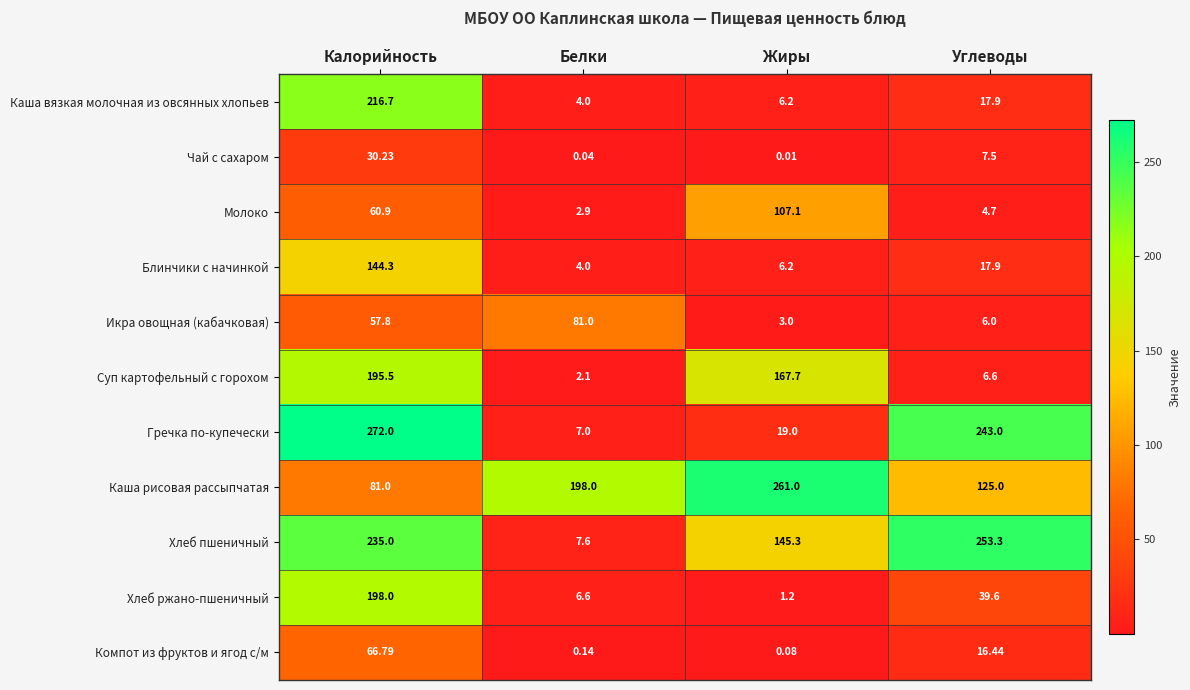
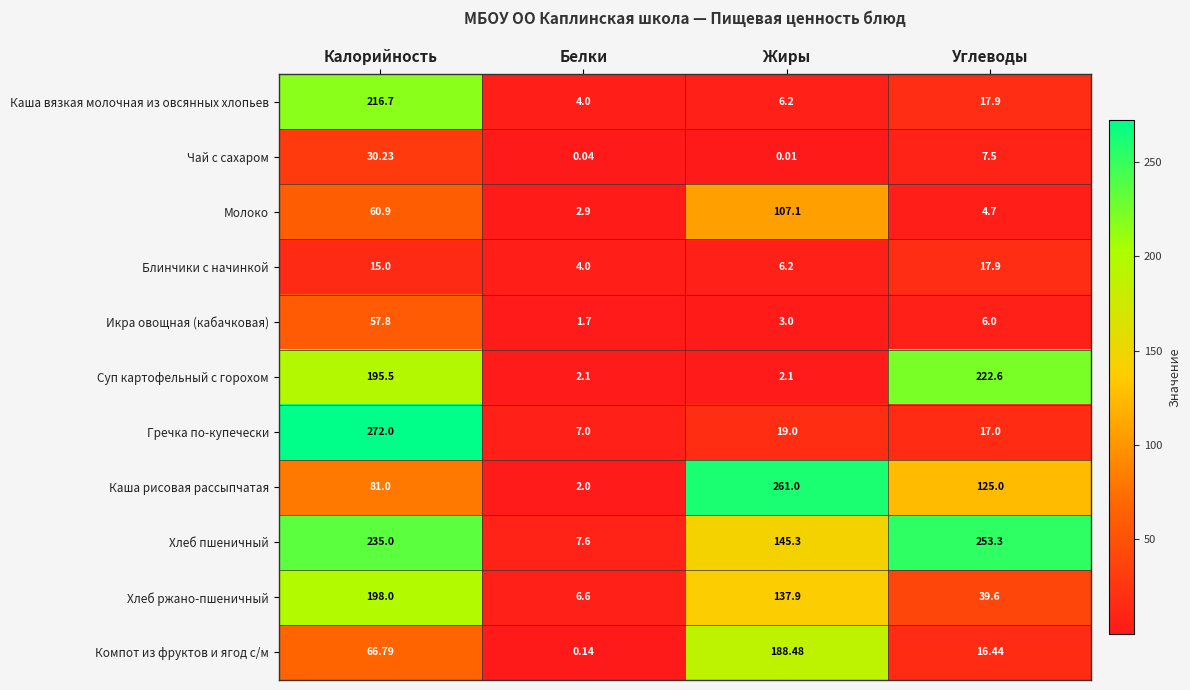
  {
    "Каша вязкая молочная из овсянных хлопьев": {
      "Калорийность": 216.7,
      "Белки": 4.0,
      "Жиры": 6.2,
      "Углеводы": 17.9
    },
    "Чай с сахаром": {
      "Калорийность": 30.23,
      "Белки": 0.04,
      "Жиры": 0.01,
      "Углеводы": 7.5
    },
    "Молоко": {
      "Калорийность": 60.9,
      "Белки": 2.9,
      "Жиры": 107.1,
      "Углеводы": 4.7
    },
    "Блинчики с начинкой": {
-     "Калорийность": 144.3,
+     "Калорийность": 15.0,
      "Белки": 4.0,
      "Жиры": 6.2,
      "Углеводы": 17.9
    },
    "Икра овощная (кабачковая)": {
      "Калорийность": 57.8,
-     "Белки": 81.0,
+     "Белки": 1.7,
      "Жиры": 3.0,
      "Углеводы": 6.0
    },
    "Суп картофельный с горохом": {
      "Калорийность": 195.5,
      "Белки": 2.1,
-     "Жиры": 167.7,
-     "Углеводы": 6.6
+     "Жиры": 2.1,
+     "Углеводы": 222.6
    },
    "Гречка по-купечески": {
      "Калорийность": 272.0,
      "Белки": 7.0,
      "Жиры": 19.0,
-     "Углеводы": 243.0
+     "Углеводы": 17.0
    },
    "Каша рисовая рассыпчатая": {
      "Калорийность": 81.0,
-     "Белки": 198.0,
+     "Белки": 2.0,
      "Жиры": 261.0,
      "Углеводы": 125.0
    },
    "Хлеб пшеничный": {
      "Калорийность": 235.0,
      "Белки": 7.6,
      "Жиры": 145.3,
      "Углеводы": 253.3
    },
    "Хлеб ржано-пшеничный": {
      "Калорийность": 198.0,
      "Белки": 6.6,
-     "Жиры": 1.2,
+     "Жиры": 137.9,
      "Углеводы": 39.6
    },
    "Компот из фруктов и ягод с/м": {
      "Калорийность": 66.79,
      "Белки": 0.14,
-     "Жиры": 0.08,
+     "Жиры": 188.48,
      "Углеводы": 16.44
    }
  }
